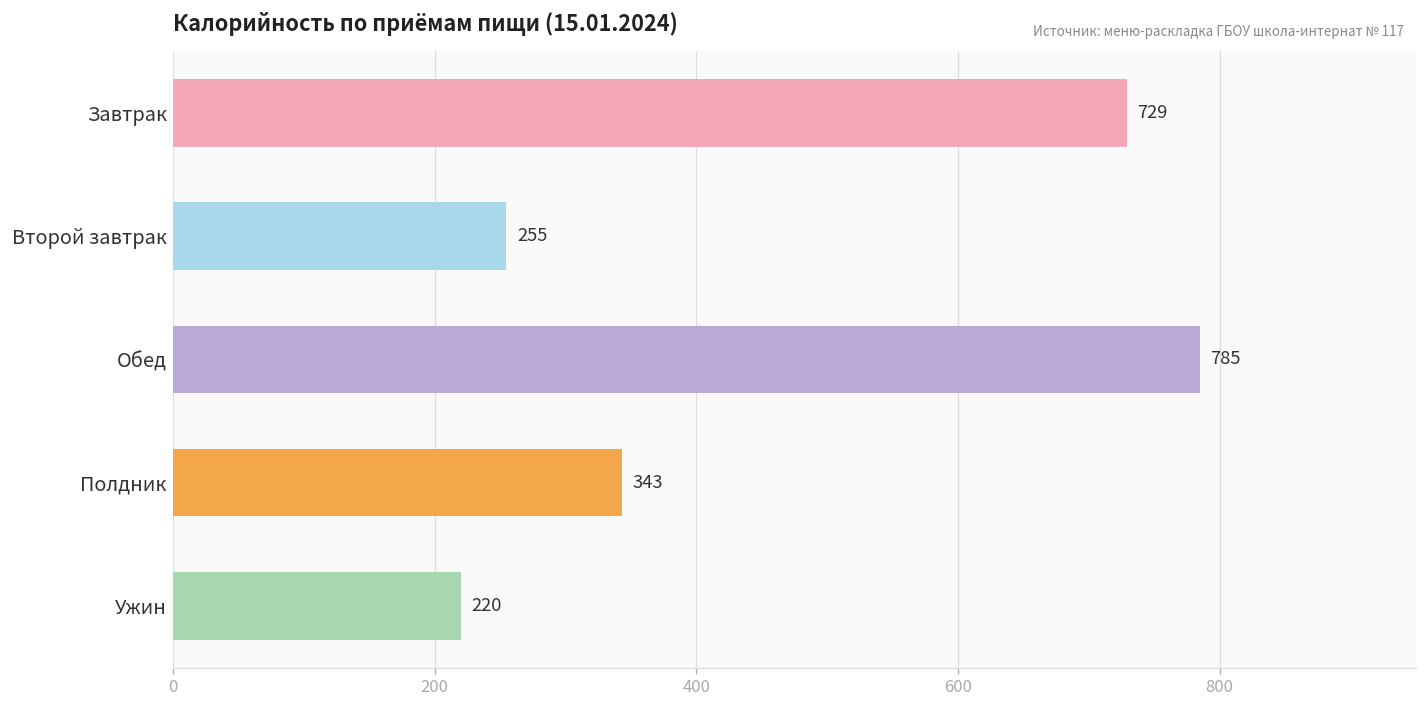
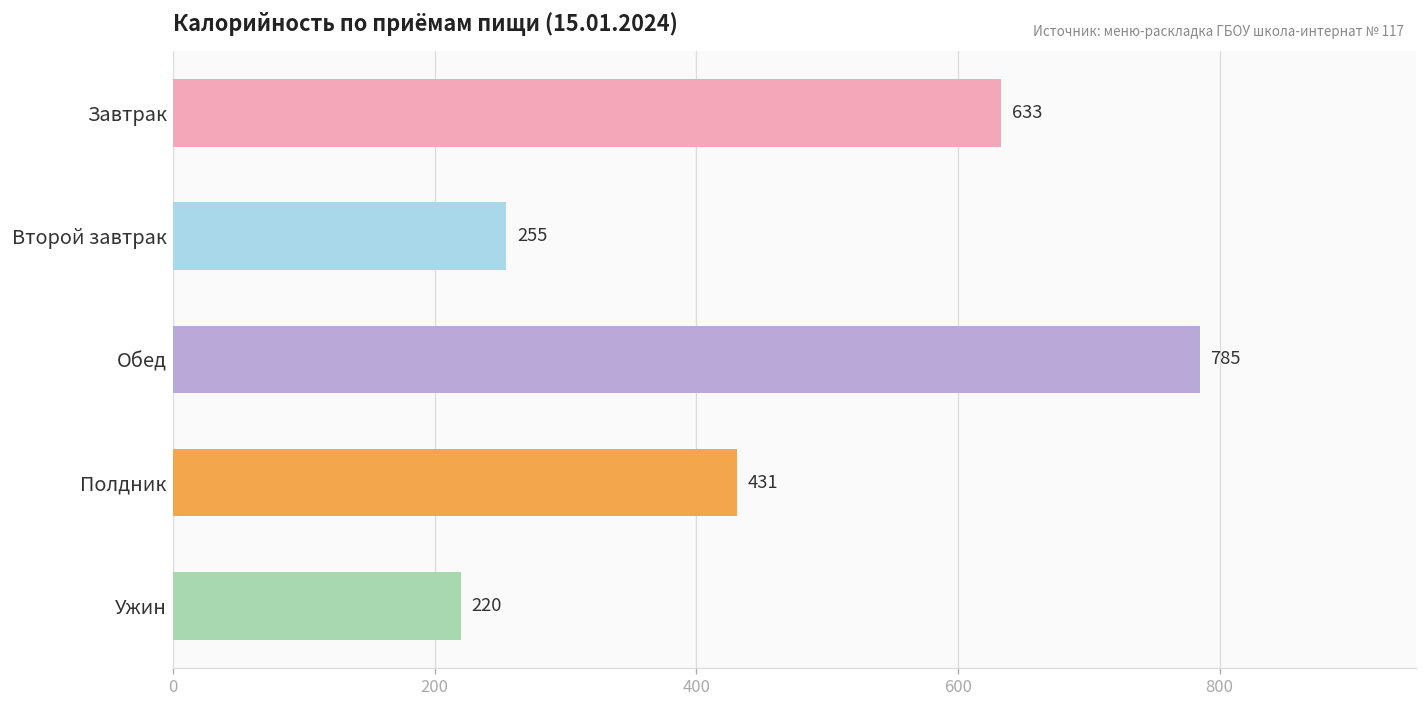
  {
-   "Завтрак": 729,
+   "Завтрак": 633,
    "Второй завтрак": 255,
    "Обед": 785,
-   "Полдник": 343,
+   "Полдник": 431,
    "Ужин": 220
  }
